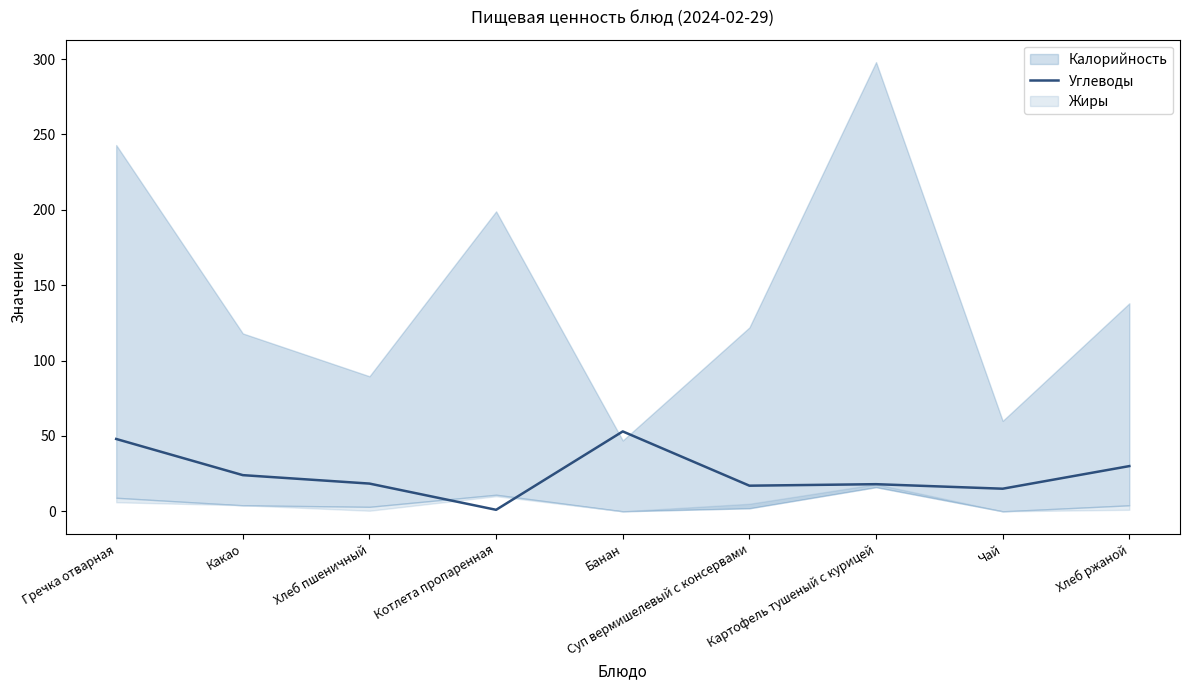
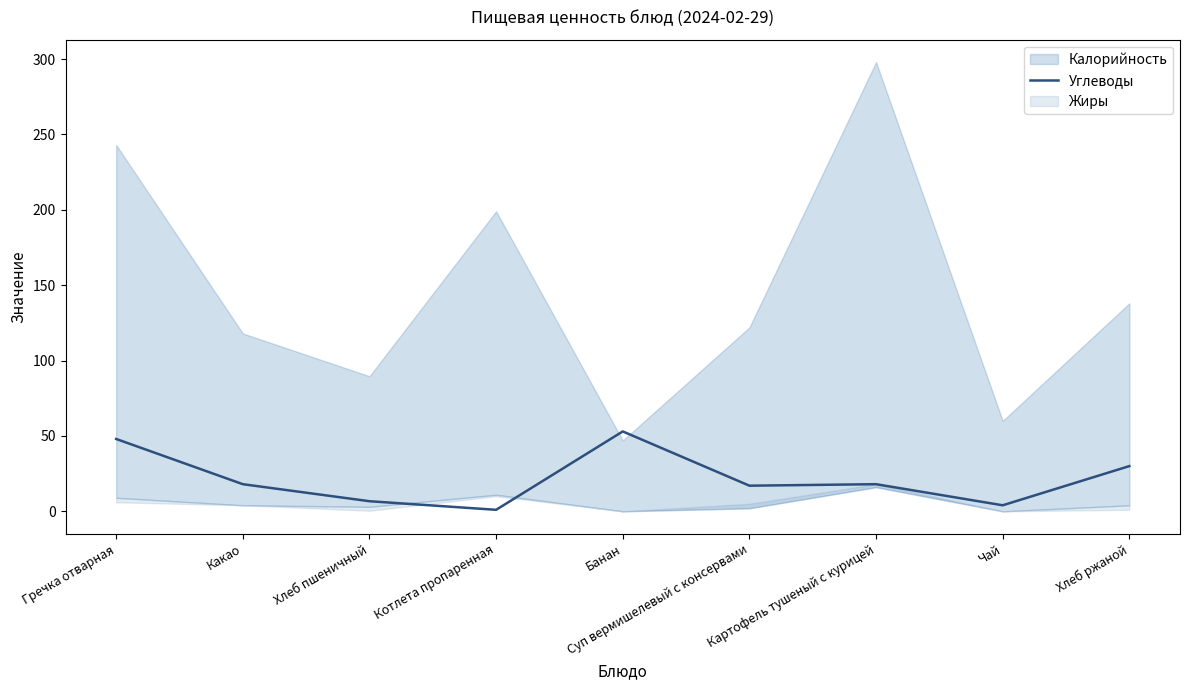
  {
    "Углеводы": {
      "Гречка отварная": 48,
-     "Какао": 24,
-     "Хлеб пшеничный": 18,
+     "Какао": 18,
+     "Хлеб пшеничный": 7,
      "Котлета пропаренная": 1,
      "Банан": 53,
      "Суп вермишелевый с консервами": 17,
-     "Чай": 15,
+     "Чай": 4,
      "Хлеб ржаной": 30
    }
  }
